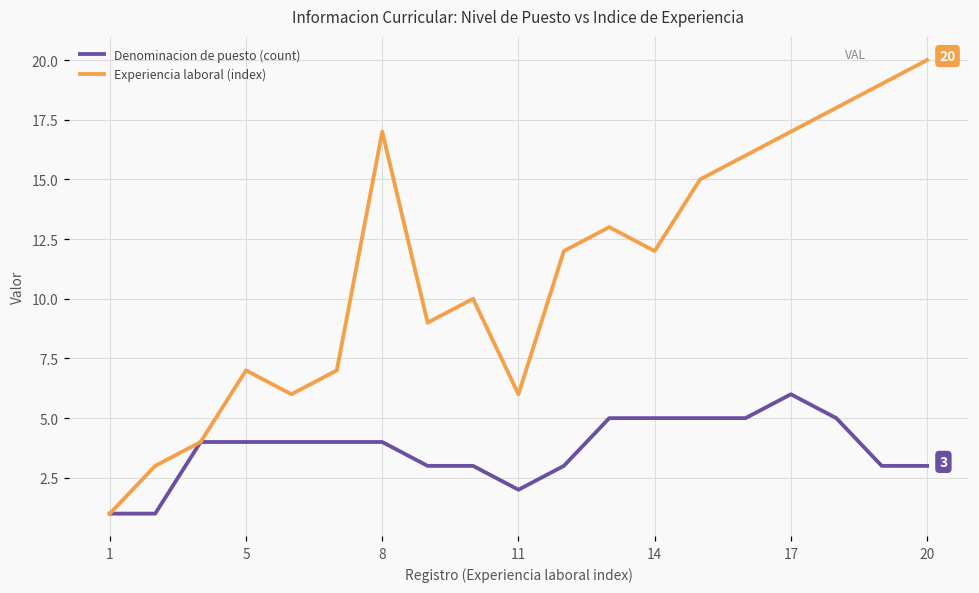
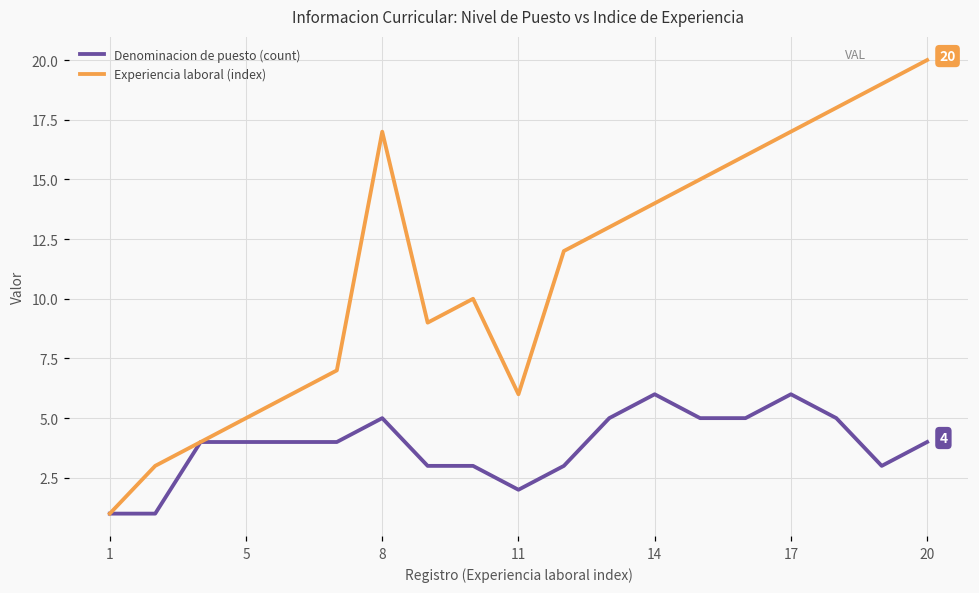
  {
    "Denominacion de puesto (count)": {
-     "8": 4,
-     "14": 5,
-     "20": 3
+     "8": 5,
+     "14": 6,
+     "20": 4
    },
    "Experiencia laboral (index)": {
-     "5": 7,
+     "5": 5,
      "8": 17,
      "11": 6,
-     "14": 12,
+     "14": 14,
      "17": 17
    }
  }
